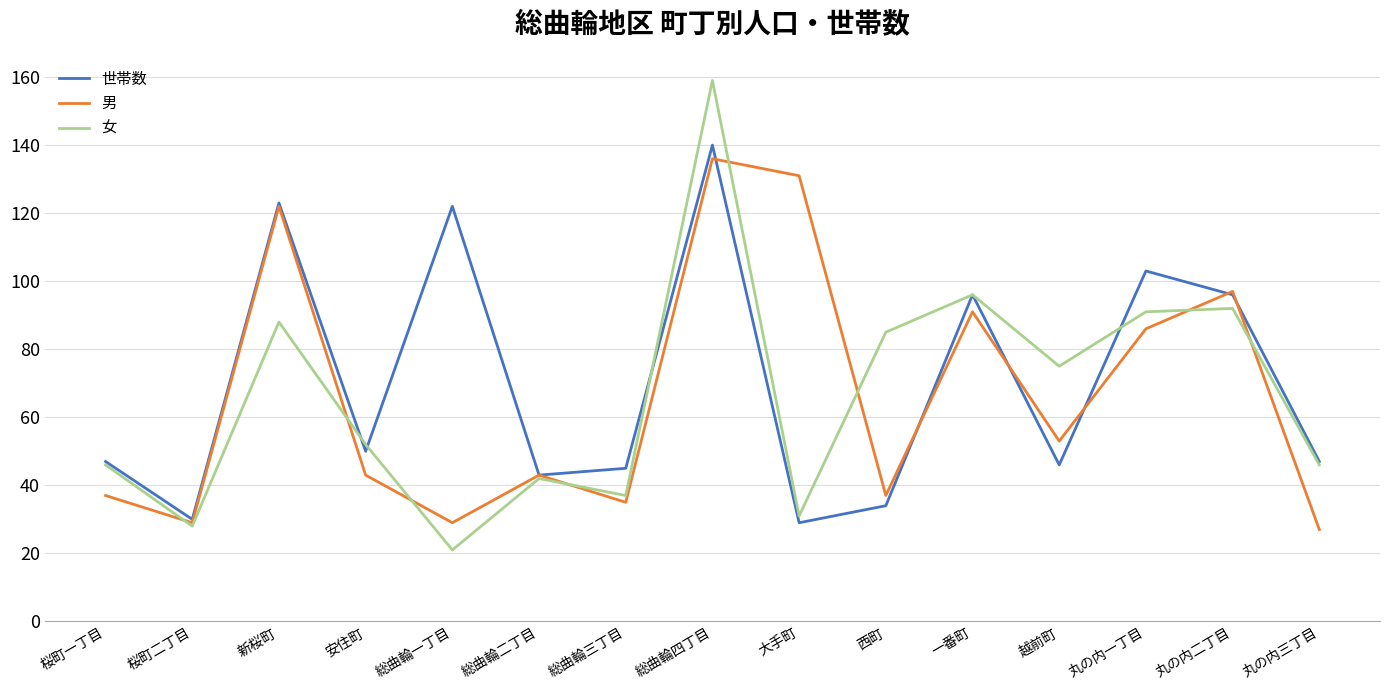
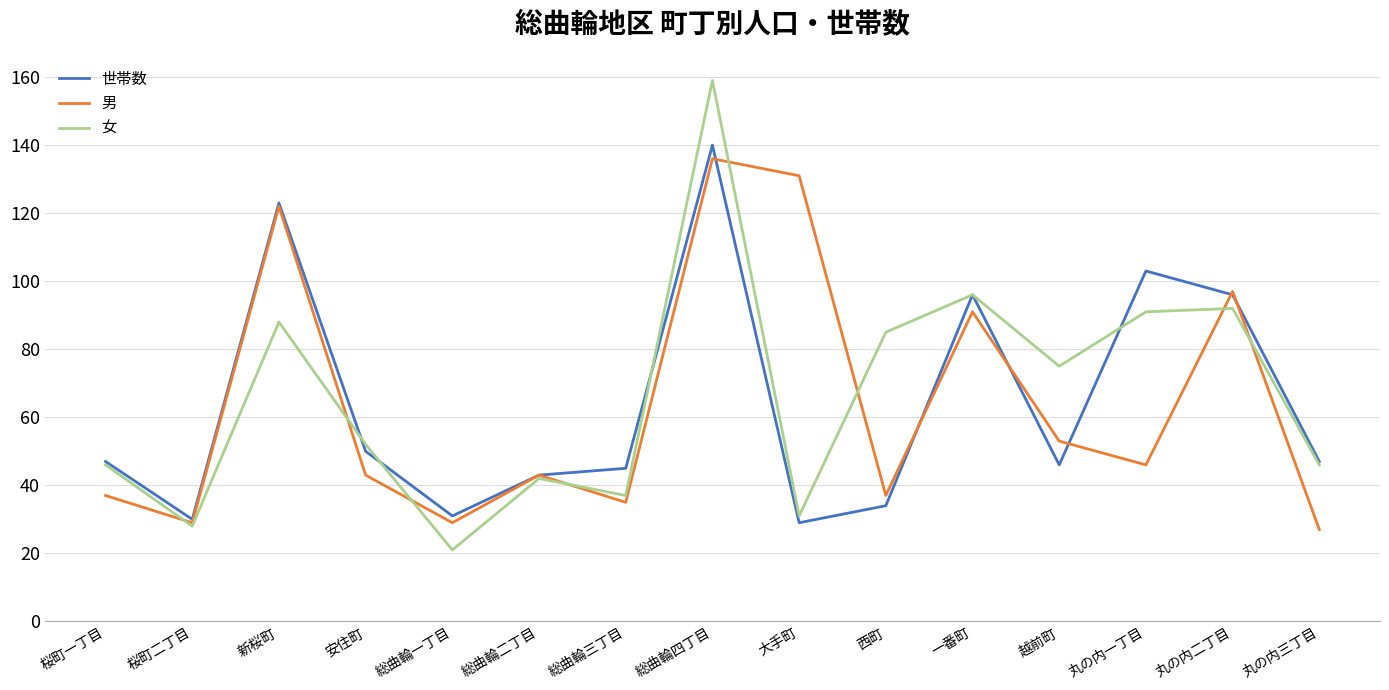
  {
    "世帯数": {
      "桜町一丁目": 47,
      "桜町二丁目": 30,
      "新桜町": 123,
      "安住町": 50,
-     "総曲輪一丁目": 122,
+     "総曲輪一丁目": 31,
      "総曲輪三丁目": 45,
      "総曲輪四丁目": 140,
      "大手町": 29,
      "西町": 34,
      "越前町": 46,
      "丸の内一丁目": 103,
      "丸の内二丁目": 96,
      "丸の内三丁目": 47
    },
    "男": {
      "桜町一丁目": 37,
      "桜町二丁目": 29,
      "新桜町": 122,
      "安住町": 43,
      "総曲輪一丁目": 29,
      "総曲輪三丁目": 35,
      "総曲輪四丁目": 136,
      "大手町": 131,
      "西町": 37,
      "一番町": 91,
      "越前町": 53,
-     "丸の内一丁目": 86,
+     "丸の内一丁目": 46,
      "丸の内二丁目": 97,
      "丸の内三丁目": 27
    },
    "女": {
      "桜町一丁目": 46,
      "桜町二丁目": 28,
      "新桜町": 88,
      "安住町": 52,
      "総曲輪一丁目": 21,
      "総曲輪二丁目": 42,
      "総曲輪三丁目": 37,
      "総曲輪四丁目": 159,
      "大手町": 31,
      "西町": 85,
      "越前町": 75,
      "丸の内一丁目": 91,
      "丸の内二丁目": 92,
      "丸の内三丁目": 46
    }
  }
